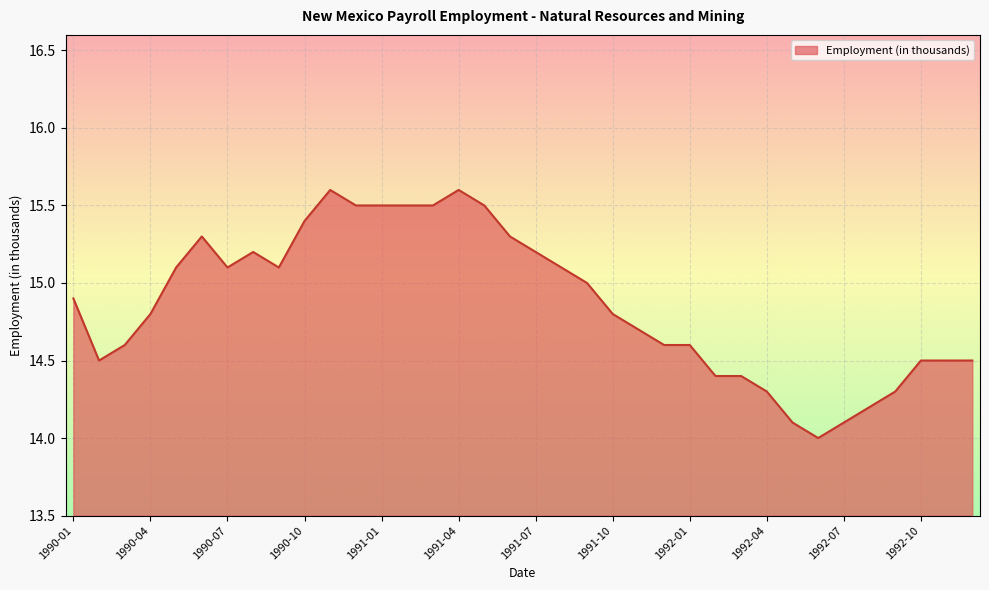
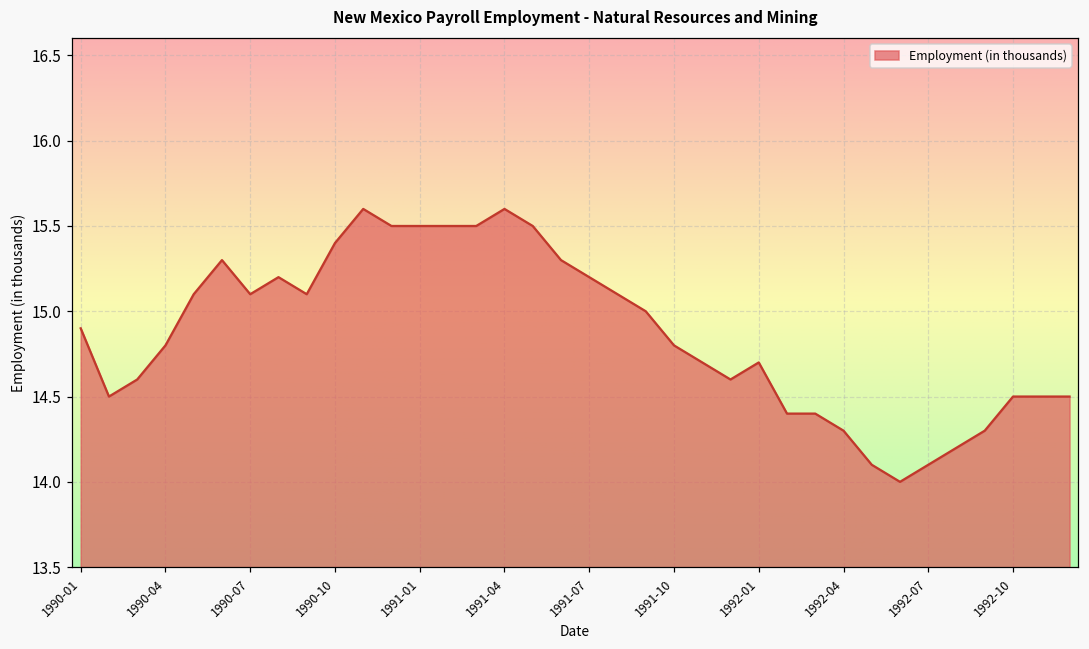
  {
    "1990-01": 14.9,
    "1990-04": 14.8,
    "1990-07": 15.1,
    "1990-10": 15.4,
    "1991-01": 15.5,
    "1991-04": 15.6,
    "1991-07": 15.2,
    "1991-10": 14.8,
-   "1992-01": 14.6,
+   "1992-01": 14.7,
    "1992-04": 14.3,
    "1992-07": 14.1,
    "1992-10": 14.5
  }
